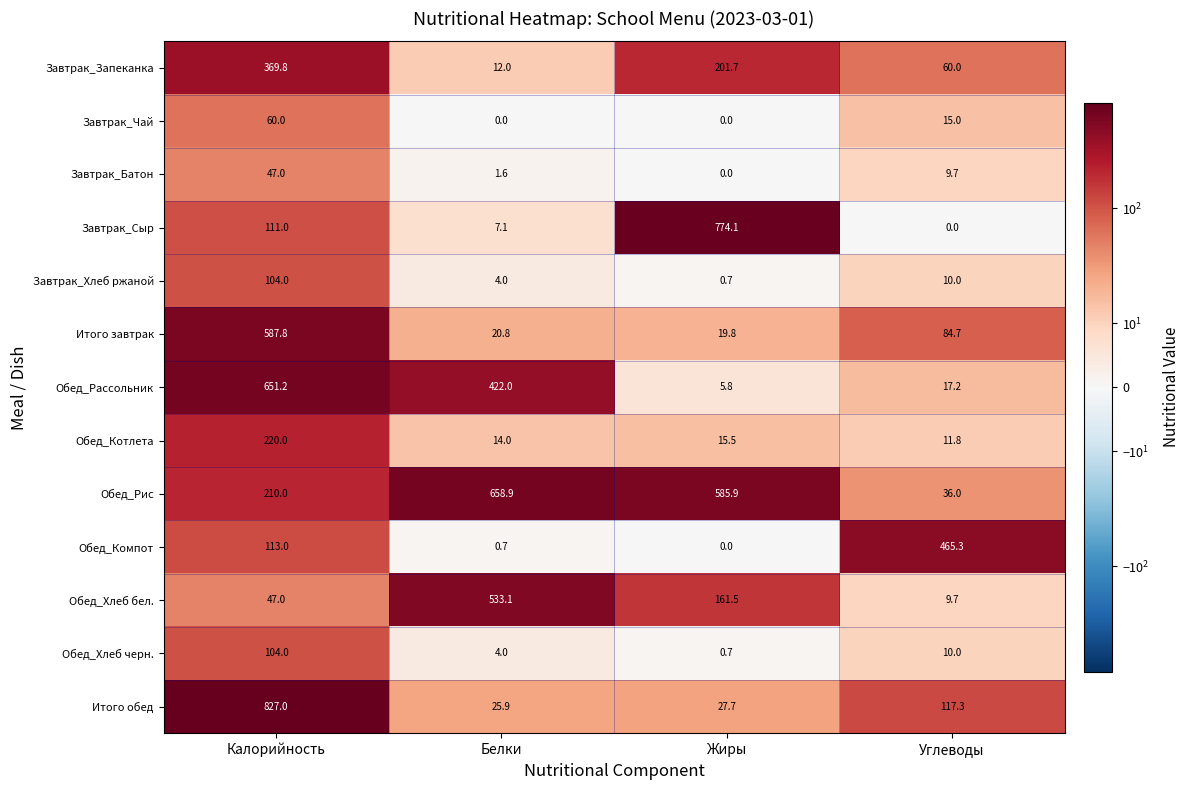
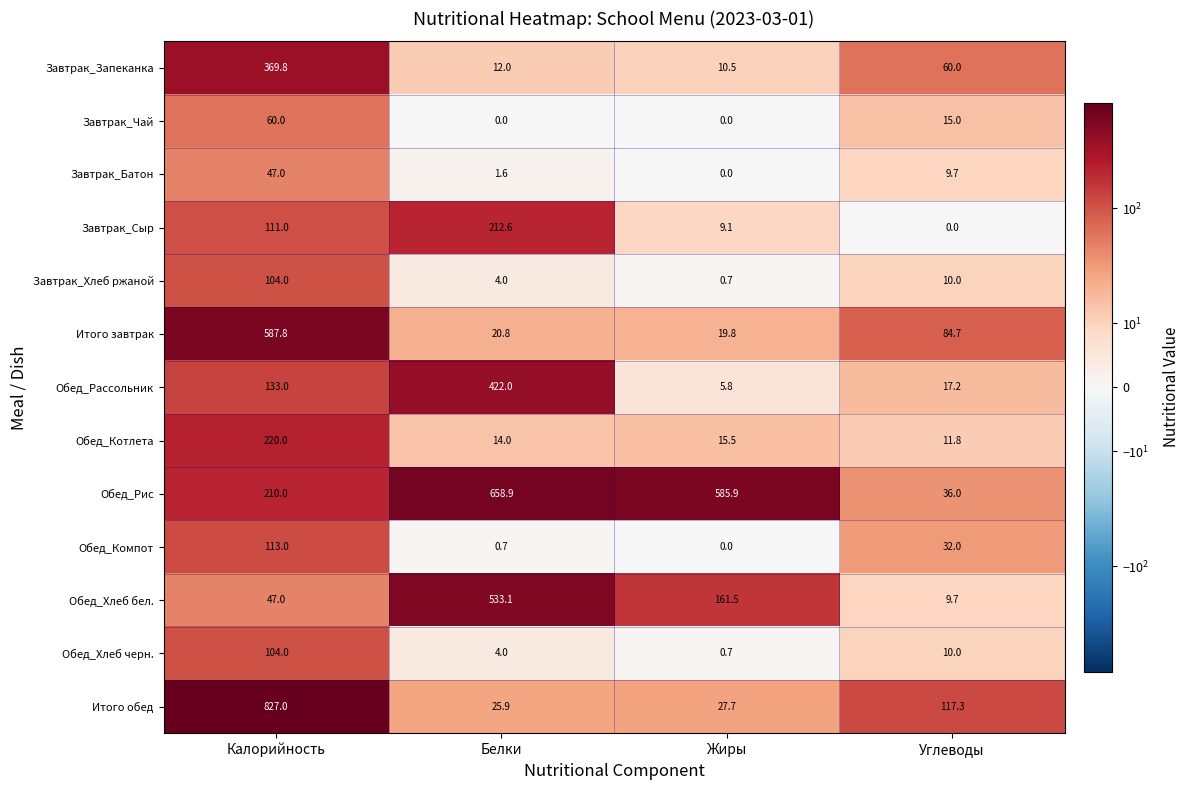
  {
    "Завтрак_Запеканка": {
      "Калорийность": 369.8,
      "Белки": 12.0,
-     "Жиры": 201.7,
+     "Жиры": 10.5,
      "Углеводы": 60.0
    },
    "Завтрак_Чай": {
      "Калорийность": 60.0,
      "Белки": 0.0,
      "Жиры": 0.0,
      "Углеводы": 15.0
    },
    "Завтрак_Батон": {
      "Калорийность": 47.0,
      "Белки": 1.6,
      "Жиры": 0.0,
      "Углеводы": 9.7
    },
    "Завтрак_Сыр": {
      "Калорийность": 111.0,
-     "Белки": 7.1,
-     "Жиры": 774.1,
+     "Белки": 212.6,
+     "Жиры": 9.1,
      "Углеводы": 0.0
    },
    "Завтрак_Хлеб ржаной": {
      "Калорийность": 104.0,
      "Белки": 4.0,
      "Жиры": 0.7,
      "Углеводы": 10.0
    },
    "Итого завтрак": {
      "Калорийность": 587.8,
      "Белки": 20.8,
      "Жиры": 19.8,
      "Углеводы": 84.7
    },
    "Обед_Рассольник": {
-     "Калорийность": 651.2,
+     "Калорийность": 133.0,
      "Белки": 422.0,
      "Жиры": 5.8,
      "Углеводы": 17.2
    },
    "Обед_Котлета": {
      "Калорийность": 220.0,
      "Белки": 14.0,
      "Жиры": 15.5,
      "Углеводы": 11.8
    },
    "Обед_Рис": {
      "Калорийность": 210.0,
      "Белки": 658.9,
      "Жиры": 585.9,
      "Углеводы": 36.0
    },
    "Обед_Компот": {
      "Калорийность": 113.0,
      "Белки": 0.7,
      "Жиры": 0.0,
-     "Углеводы": 465.3
+     "Углеводы": 32.0
    },
    "Обед_Хлеб бел.": {
      "Калорийность": 47.0,
      "Белки": 533.1,
      "Жиры": 161.5,
      "Углеводы": 9.7
    },
    "Обед_Хлеб черн.": {
      "Калорийность": 104.0,
      "Белки": 4.0,
      "Жиры": 0.7,
      "Углеводы": 10.0
    },
    "Итого обед": {
      "Калорийность": 827.0,
      "Белки": 25.9,
      "Жиры": 27.7,
      "Углеводы": 117.3
    }
  }
